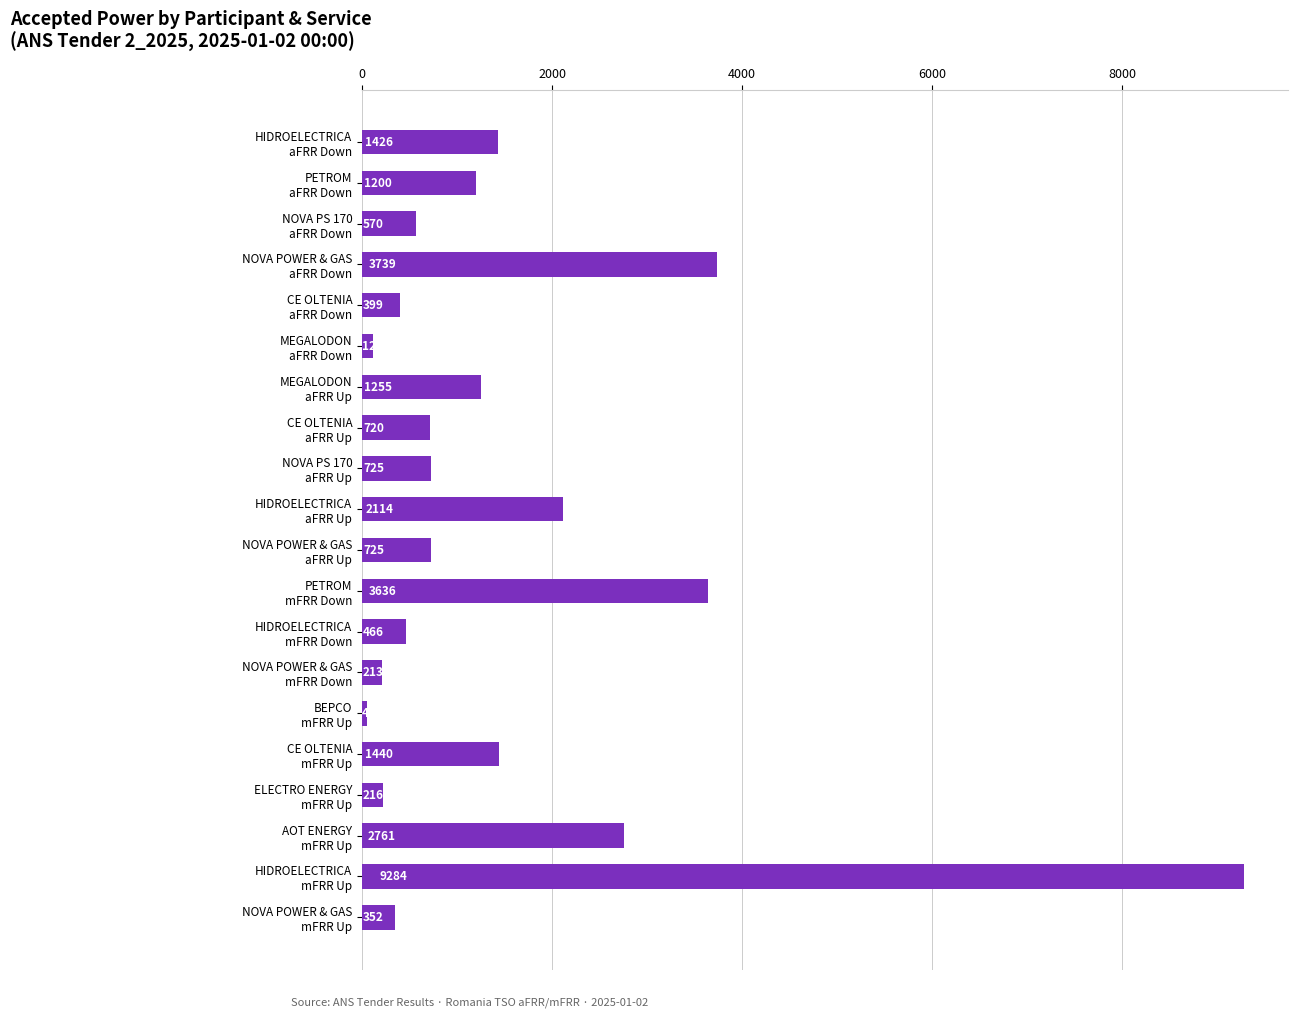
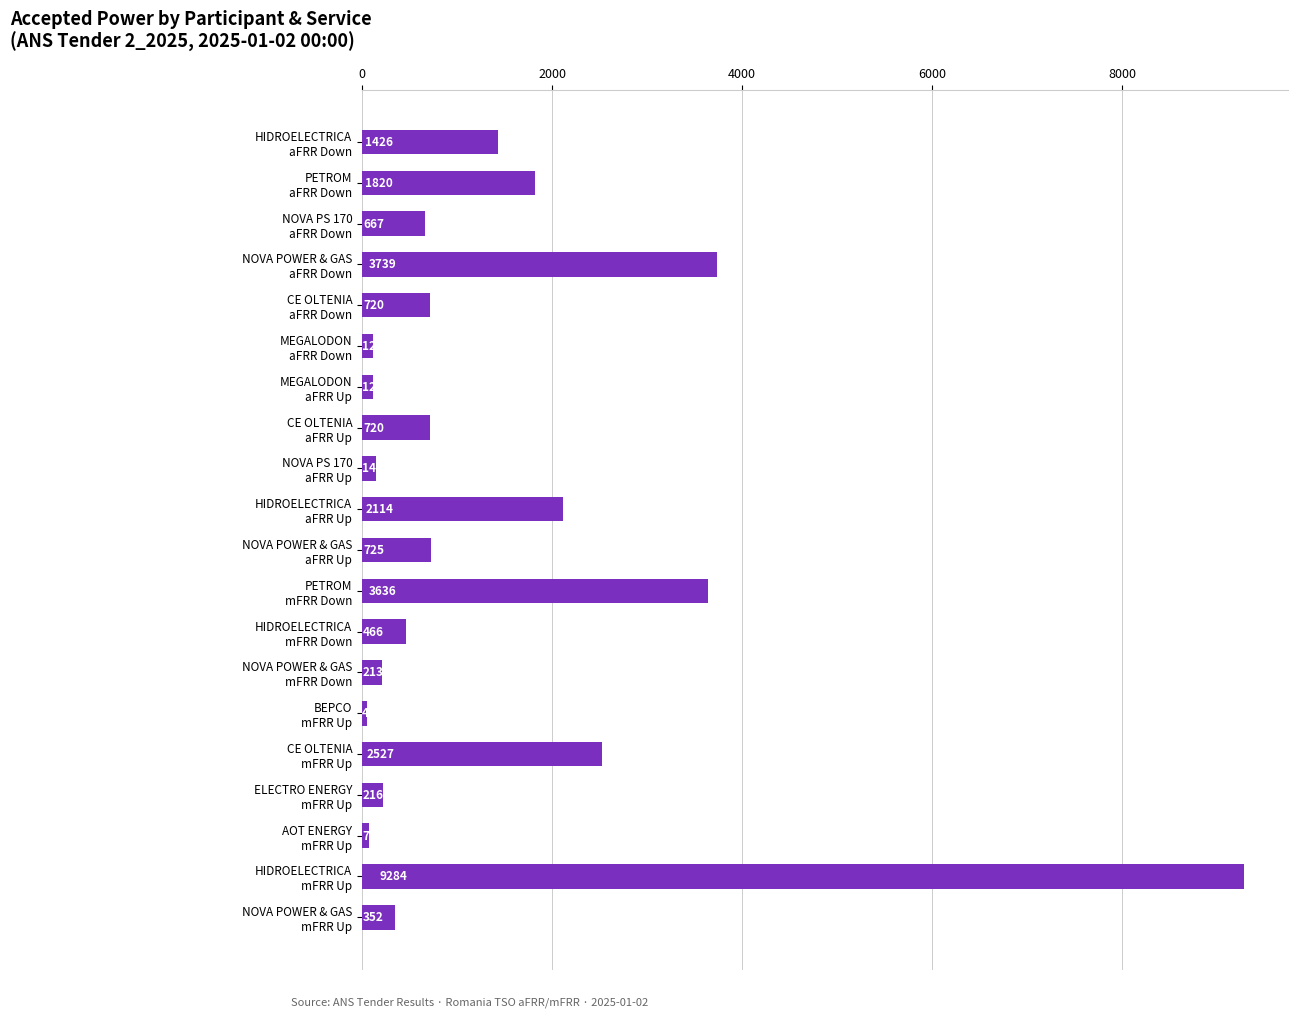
  {
    "HIDROELECTRICA aFRR Down": 1426,
-   "PETROM aFRR Down": 1200,
-   "NOVA PS 170 aFRR Down": 570,
+   "PETROM aFRR Down": 1820,
+   "NOVA PS 170 aFRR Down": 667,
    "NOVA POWER & GAS aFRR Down": 3739,
-   "CE OLTENIA aFRR Down": 399,
-   "MEGALODON aFRR Up": 1300,
+   "CE OLTENIA aFRR Down": 720,
+   "MEGALODON aFRR Up": 100,
    "CE OLTENIA aFRR Up": 720,
-   "NOVA PS 170 aFRR Up": 725,
+   "NOVA PS 170 aFRR Up": 145,
    "HIDROELECTRICA aFRR Up": 2114,
    "NOVA POWER & GAS aFRR Up": 725,
    "PETROM mFRR Down": 3636,
    "HIDROELECTRICA mFRR Down": 466,
    "NOVA POWER & GAS mFRR Down": 213,
-   "CE OLTENIA mFRR Up": 1440,
+   "CE OLTENIA mFRR Up": 2527,
    "ELECTRO ENERGY mFRR Up": 216,
-   "AOT ENERGY mFRR Up": 2800,
+   "AOT ENERGY mFRR Up": 100,
    "HIDROELECTRICA mFRR Up": 9284,
    "NOVA POWER & GAS mFRR Up": 352
  }
